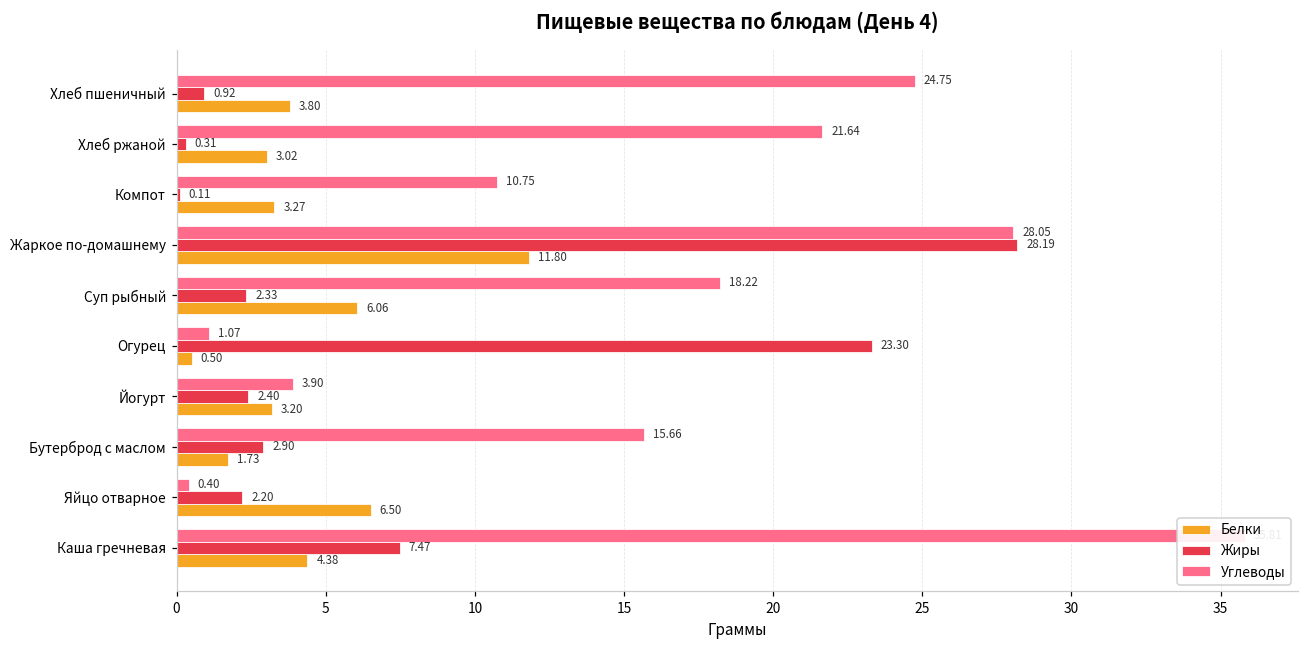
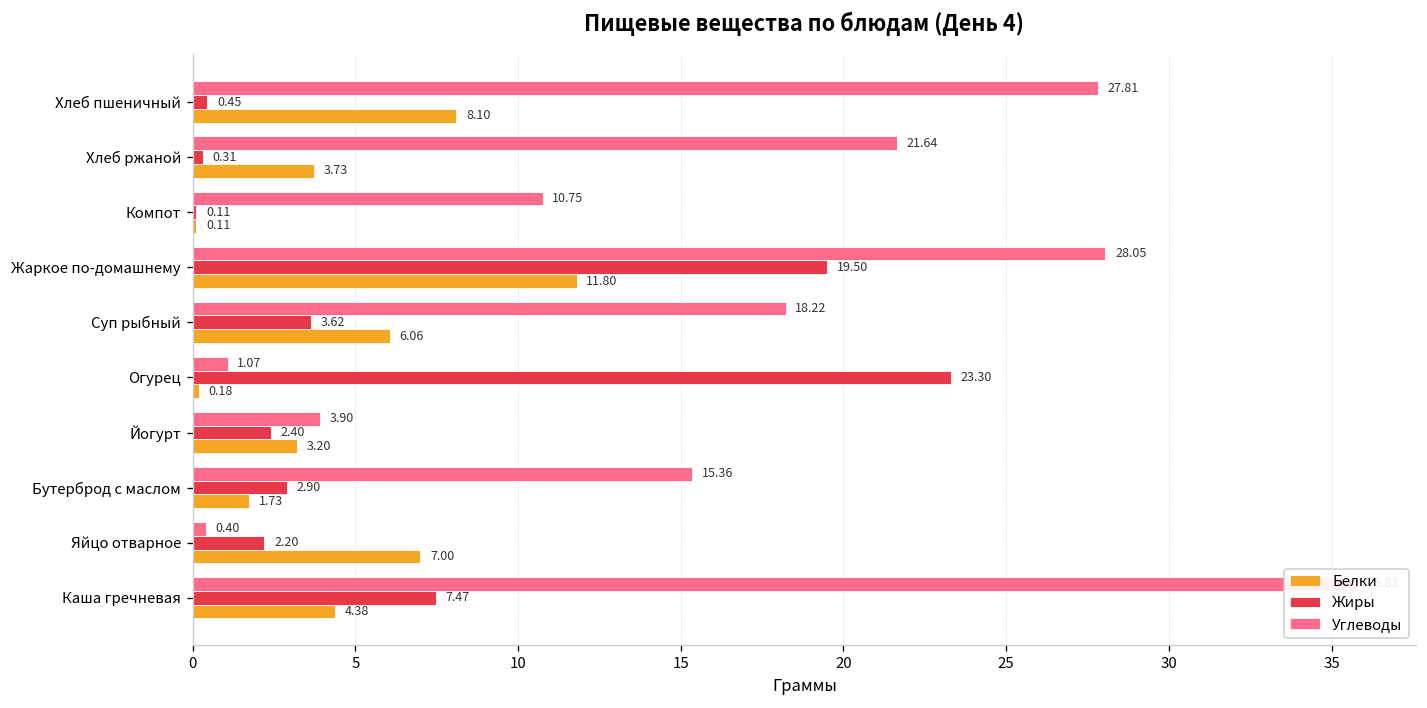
  {
    "Белки": {
-     "Хлеб пшеничный": 3.80,
-     "Хлеб ржаной": 3.02,
-     "Компот": 3.27,
+     "Хлеб пшеничный": 8.10,
+     "Хлеб ржаной": 3.73,
+     "Компот": 0.11,
      "Жаркое по-домашнему": 11.80,
      "Суп рыбный": 6.06,
-     "Огурец": 0.50,
+     "Огурец": 0.18,
      "Йогурт": 3.20,
      "Бутерброд с маслом": 1.73,
-     "Яйцо отварное": 6.50,
+     "Яйцо отварное": 7.00,
      "Каша гречневая": 4.38
    },
    "Жиры": {
-     "Хлеб пшеничный": 0.92,
+     "Хлеб пшеничный": 0.45,
      "Хлеб ржаной": 0.31,
      "Компот": 0.11,
-     "Жаркое по-домашнему": 28.19,
-     "Суп рыбный": 2.33,
+     "Жаркое по-домашнему": 19.50,
+     "Суп рыбный": 3.62,
      "Огурец": 23.30,
      "Йогурт": 2.40,
      "Бутерброд с маслом": 2.90,
      "Яйцо отварное": 2.20,
      "Каша гречневая": 7.47
    },
    "Углеводы": {
-     "Хлеб пшеничный": 24.75,
+     "Хлеб пшеничный": 27.81,
      "Хлеб ржаной": 21.64,
      "Компот": 10.75,
      "Жаркое по-домашнему": 28.05,
      "Суп рыбный": 18.22,
      "Огурец": 1.07,
      "Йогурт": 3.90,
-     "Бутерброд с маслом": 15.66,
+     "Бутерброд с маслом": 15.36,
      "Яйцо отварное": 0.40
    }
  }
